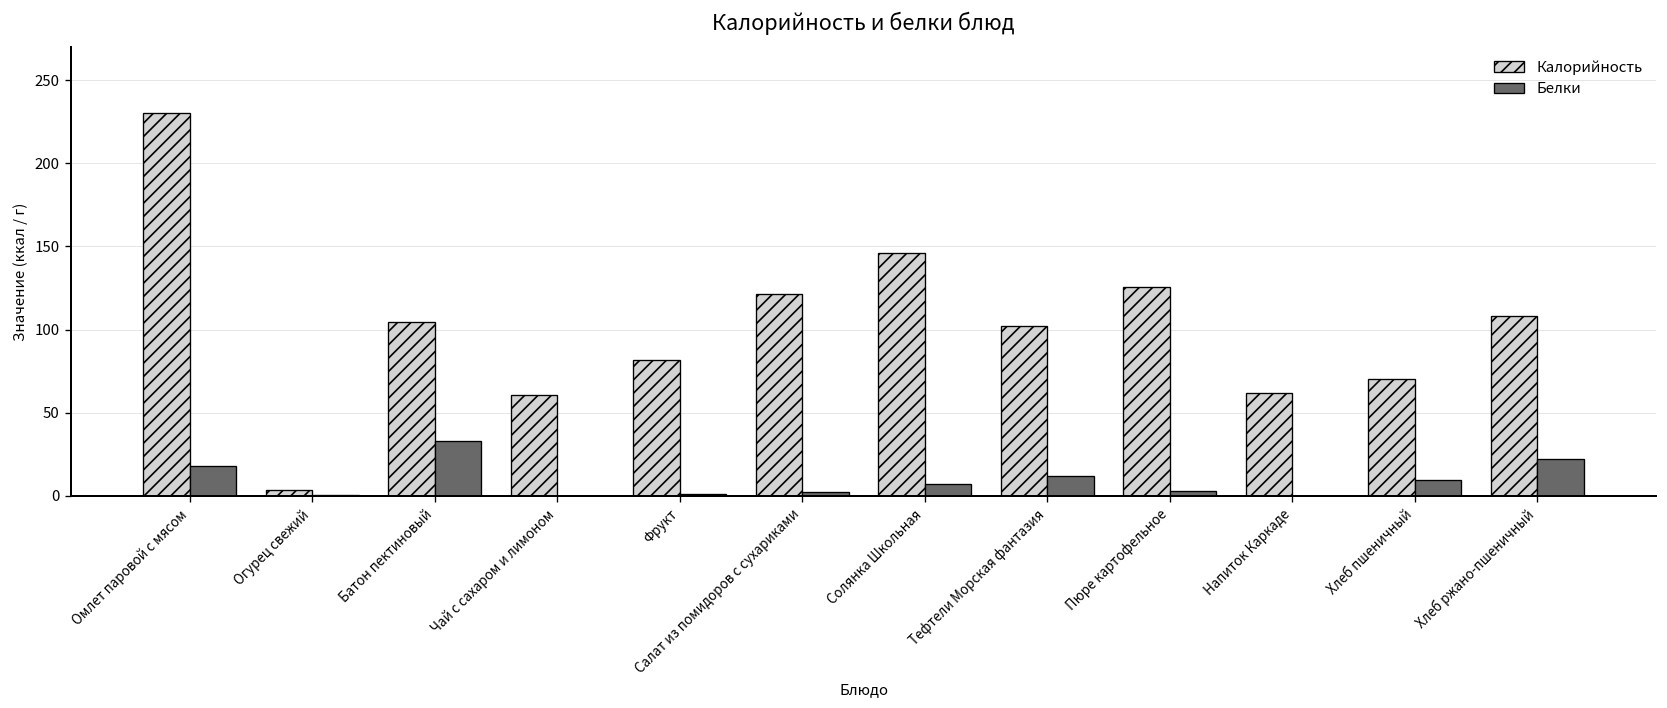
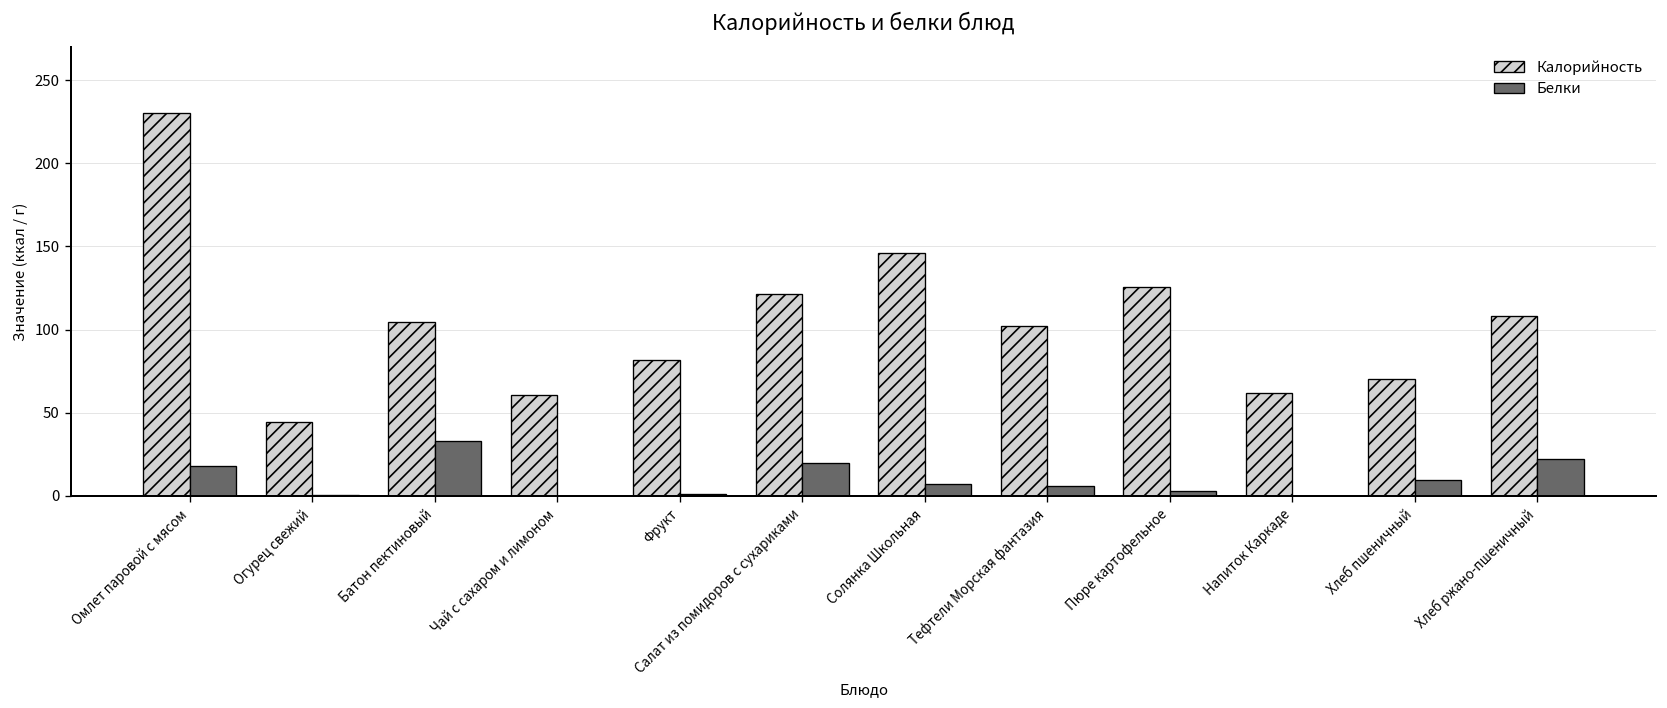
  {
    "Калорийность": {
      "Омлет паровой с мясом": 230,
-     "Огурец свежий": 3,
+     "Огурец свежий": 45,
      "Батон пектиновый": 105,
      "Чай с сахаром и лимоном": 61,
      "Фрукт": 82,
      "Салат из помидоров с сухариками": 121,
      "Солянка Школьная": 146,
      "Тефтели Морская фантазия": 102,
      "Пюре картофельное": 126,
      "Напиток Каркаде": 62,
      "Хлеб пшеничный": 70,
      "Хлеб ржано-пшеничный": 108
    },
    "Белки": {
      "Омлет паровой с мясом": 18,
      "Батон пектиновый": 33,
-     "Салат из помидоров с сухариками": 3,
+     "Салат из помидоров с сухариками": 20,
      "Солянка Школьная": 7,
-     "Тефтели Морская фантазия": 12,
+     "Тефтели Морская фантазия": 6,
      "Пюре картофельное": 3,
      "Хлеб пшеничный": 9,
      "Хлеб ржано-пшеничный": 22
    }
  }
